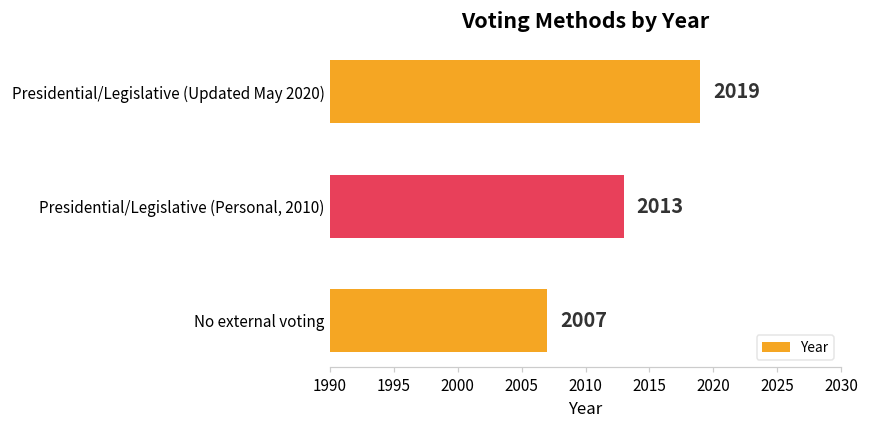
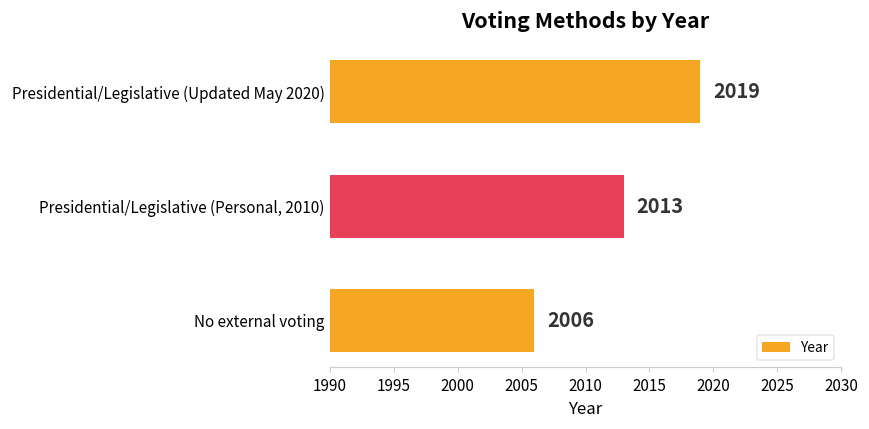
  {
    "Presidential/Legislative (Updated May 2020)": 2019,
    "Presidential/Legislative (Personal, 2010)": 2013,
-   "No external voting": 2007
+   "No external voting": 2006
  }
